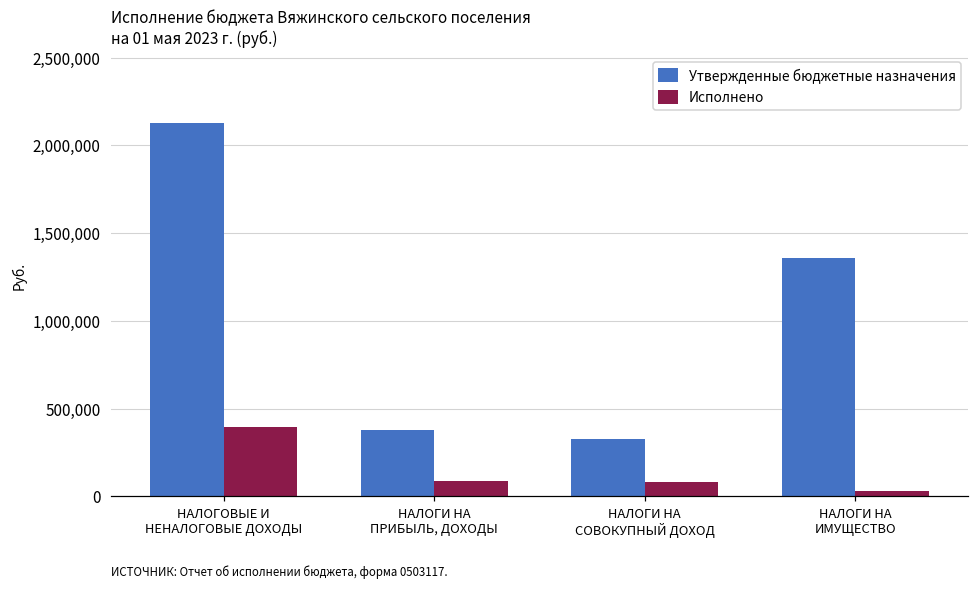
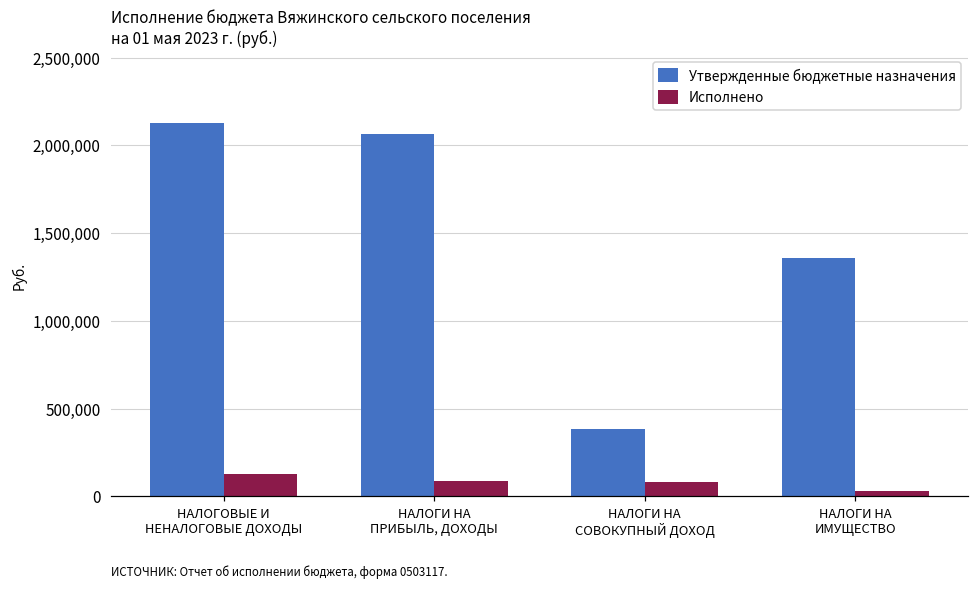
  {
    "Утвержденные бюджетные назначения": {
      "НАЛОГОВЫЕ И НЕНАЛОГОВЫЕ ДОХОДЫ": "2,130,000",
-     "НАЛОГИ НА ПРИБЫЛЬ, ДОХОДЫ": "380,000",
-     "НАЛОГИ НА СОВОКУПНЫЙ ДОХОД": "320,000",
+     "НАЛОГИ НА ПРИБЫЛЬ, ДОХОДЫ": "2,070,000",
+     "НАЛОГИ НА СОВОКУПНЫЙ ДОХОД": "390,000",
      "НАЛОГИ НА ИМУЩЕСТВО": "1,360,000"
    },
    "Исполнено": {
-     "НАЛОГОВЫЕ И НЕНАЛОГОВЫЕ ДОХОДЫ": "390,000",
+     "НАЛОГОВЫЕ И НЕНАЛОГОВЫЕ ДОХОДЫ": "130,000",
      "НАЛОГИ НА ПРИБЫЛЬ, ДОХОДЫ": "90,000",
      "НАЛОГИ НА СОВОКУПНЫЙ ДОХОД": "80,000",
      "НАЛОГИ НА ИМУЩЕСТВО": "30,000"
    }
  }
